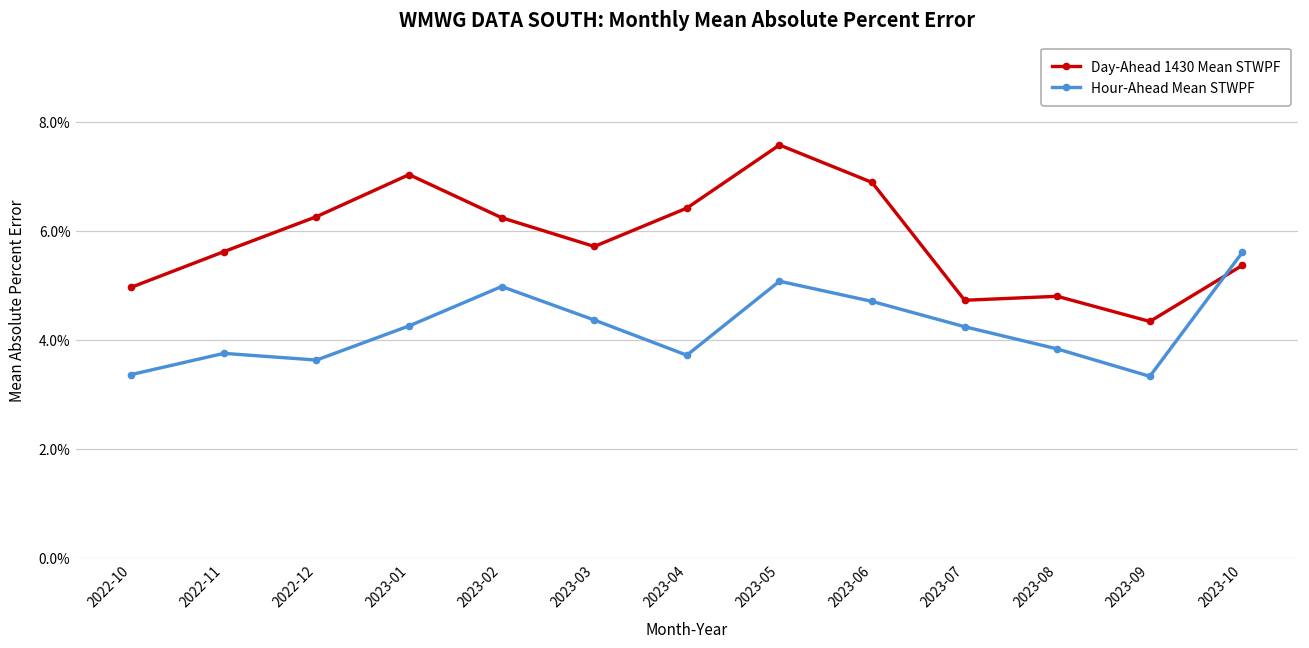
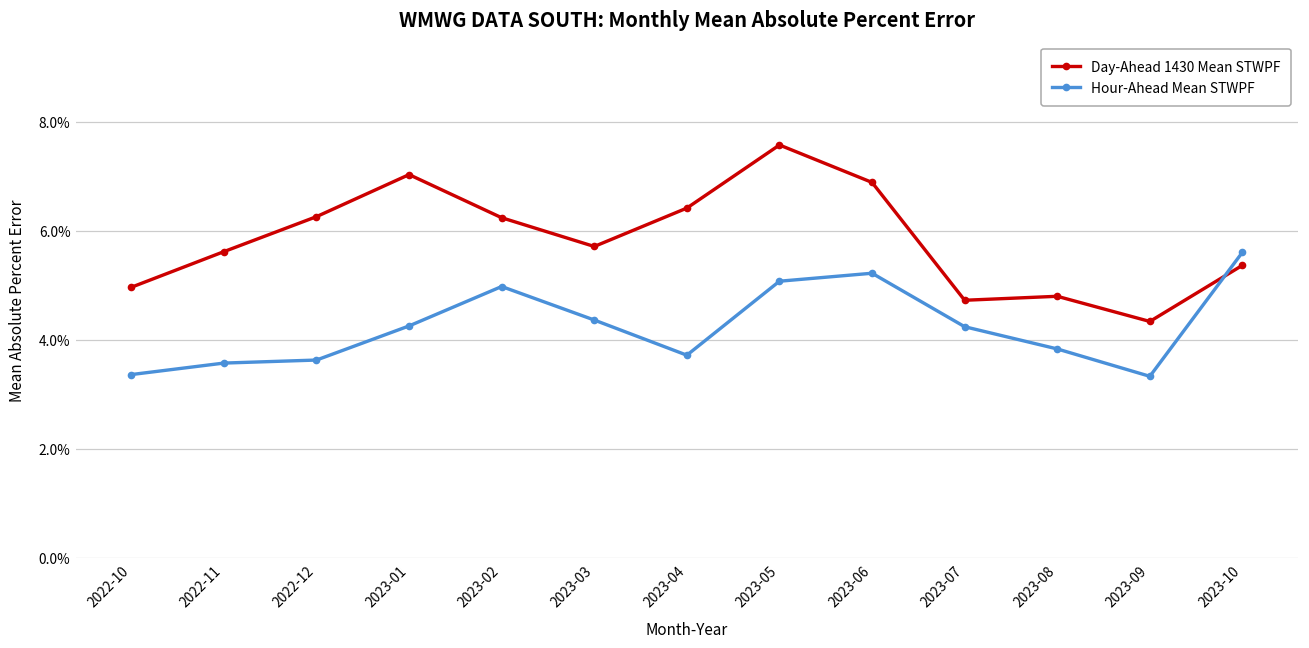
  {
    "Day-Ahead 1430 Mean STWPF": {
      "2022-10": "5.0%",
      "2022-11": "5.6%",
      "2022-12": "6.3%",
      "2023-01": "7.0%",
      "2023-02": "6.2%",
      "2023-03": "5.7%",
      "2023-04": "6.4%",
      "2023-05": "7.6%",
      "2023-06": "6.9%",
      "2023-07": "4.7%",
      "2023-08": "4.8%",
      "2023-09": "4.3%",
      "2023-10": "5.4%"
    },
    "Hour-Ahead Mean STWPF": {
      "2022-10": "3.4%",
-     "2022-11": "3.8%",
+     "2022-11": "3.6%",
      "2022-12": "3.6%",
      "2023-01": "4.3%",
      "2023-02": "5.0%",
      "2023-03": "4.4%",
      "2023-04": "3.7%",
      "2023-05": "5.1%",
-     "2023-06": "4.7%",
+     "2023-06": "5.2%",
      "2023-07": "4.2%",
      "2023-08": "3.8%",
      "2023-09": "3.3%",
      "2023-10": "5.6%"
    }
  }
